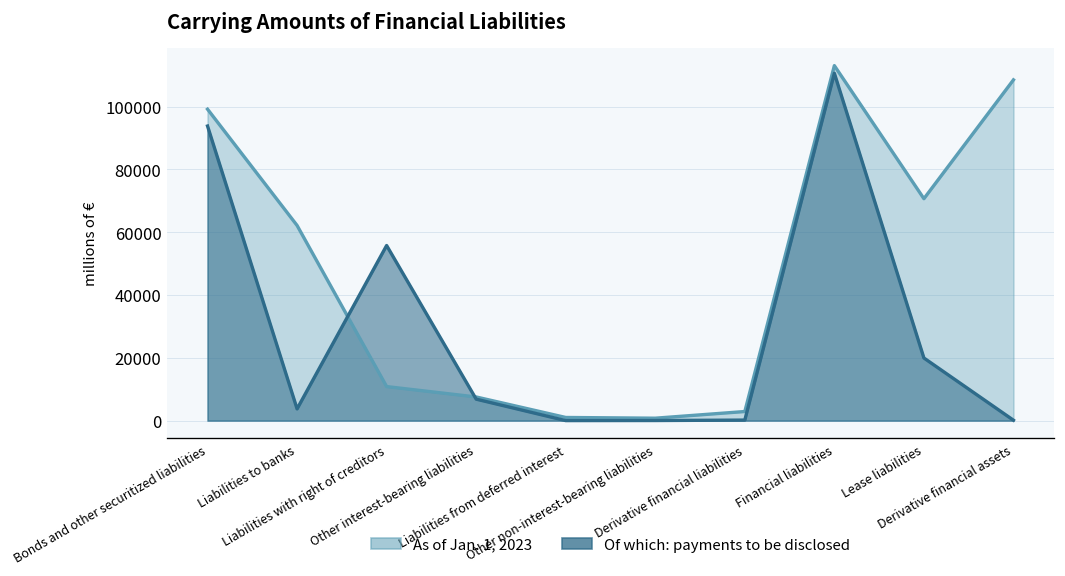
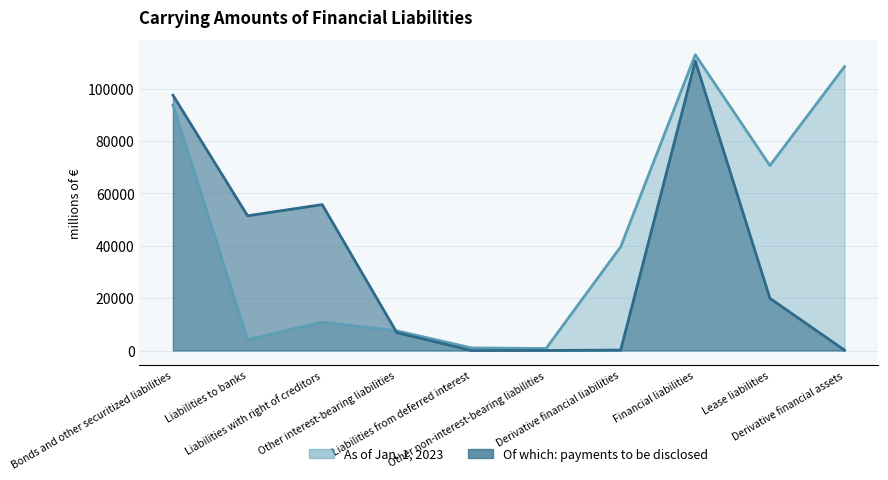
  {
    "As of Jan. 1, 2023": {
-     "Bonds and other securitized liabilities": 99000,
-     "Liabilities to banks": 62000,
+     "Bonds and other securitized liabilities": 94000,
+     "Liabilities to banks": 4000,
      "Liabilities with right of creditors": 11000,
      "Liabilities from deferred interest": 1000,
-     "Derivative financial liabilities": 3000,
+     "Derivative financial liabilities": 40000,
      "Financial liabilities": 113000,
      "Lease liabilities": 71000,
      "Derivative financial assets": 108000
    },
    "Of which: payments to be disclosed": {
-     "Bonds and other securitized liabilities": 94000,
-     "Liabilities to banks": 4000,
+     "Bonds and other securitized liabilities": 98000,
+     "Liabilities to banks": 51000,
      "Liabilities with right of creditors": 56000,
      "Liabilities from deferred interest": 0,
      "Derivative financial liabilities": 0,
      "Financial liabilities": 111000,
      "Lease liabilities": 20000,
      "Derivative financial assets": 0
    }
  }
